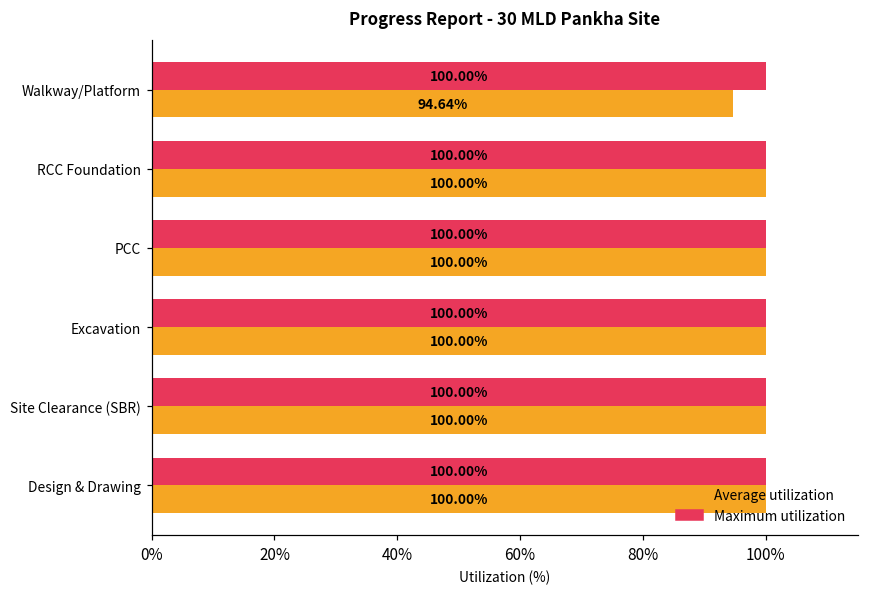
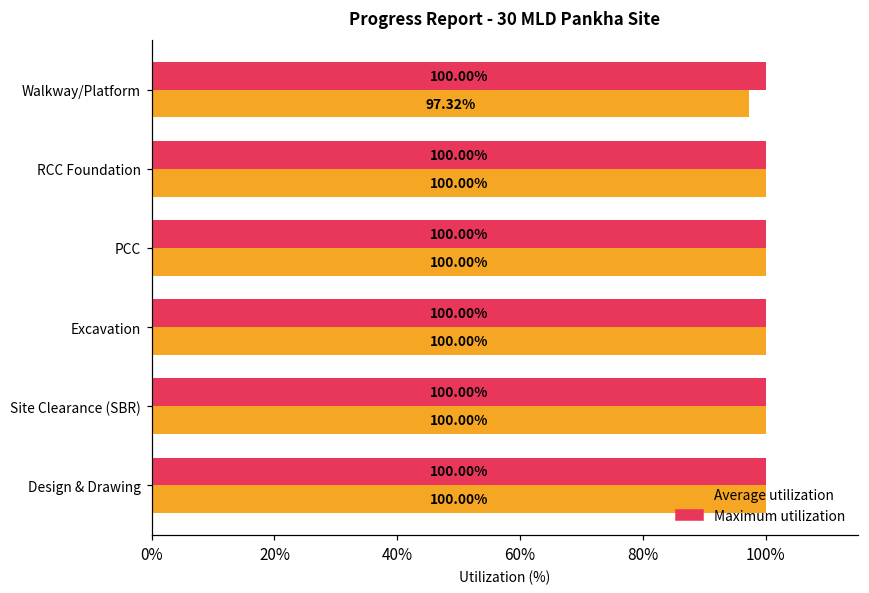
  {
    "Maximum utilization": {
      "Walkway/Platform": "100.00%",
      "RCC Foundation": "100.00%",
      "PCC": "100.00%",
      "Excavation": "100.00%",
      "Site Clearance (SBR)": "100.00%",
      "Design & Drawing": "100.00%"
    },
    "Average utilization": {
-     "Walkway/Platform": "94.64%",
+     "Walkway/Platform": "97.32%",
      "RCC Foundation": "100.00%",
      "PCC": "100.00%",
      "Excavation": "100.00%",
      "Site Clearance (SBR)": "100.00%",
      "Design & Drawing": "100.00%"
    }
  }
